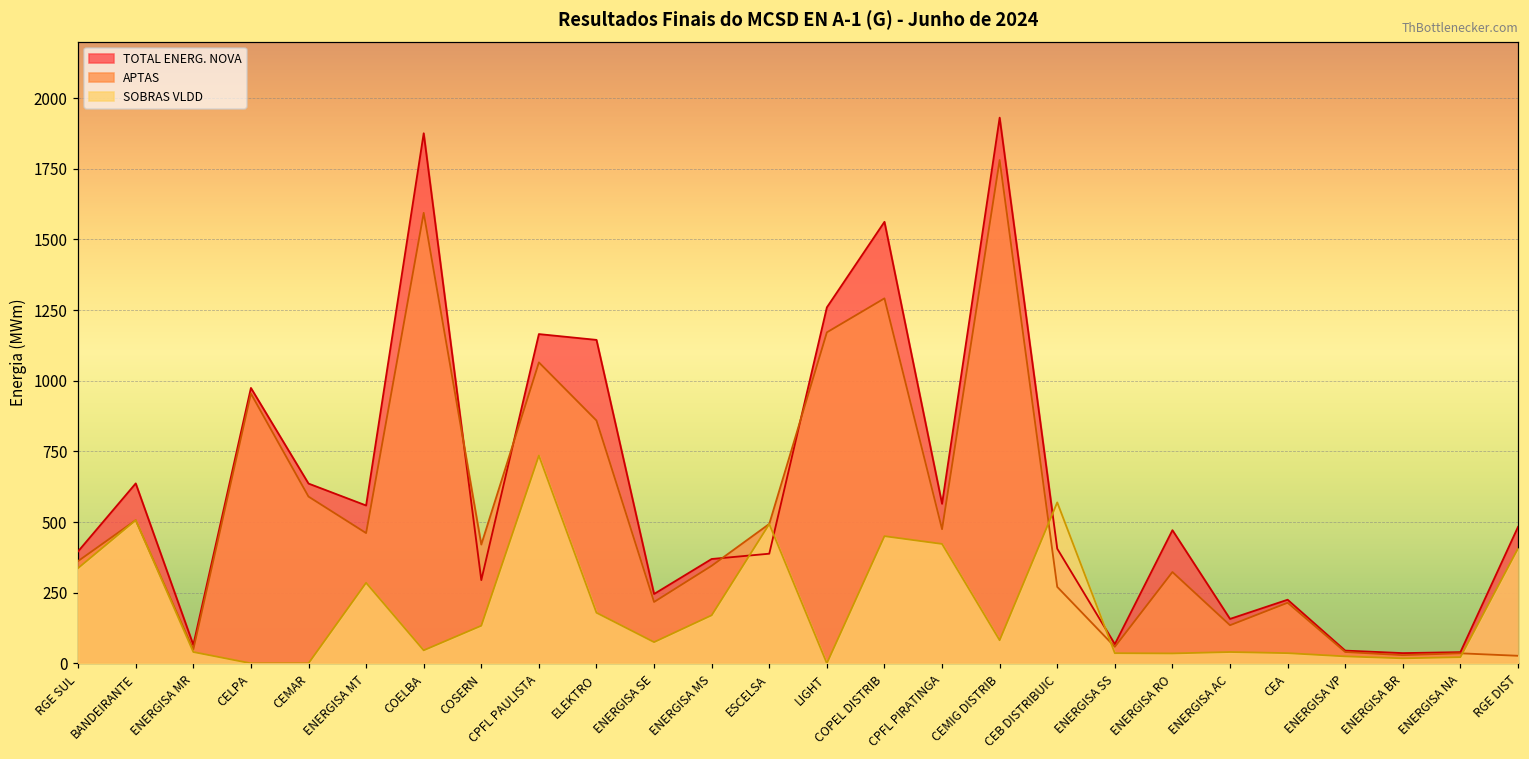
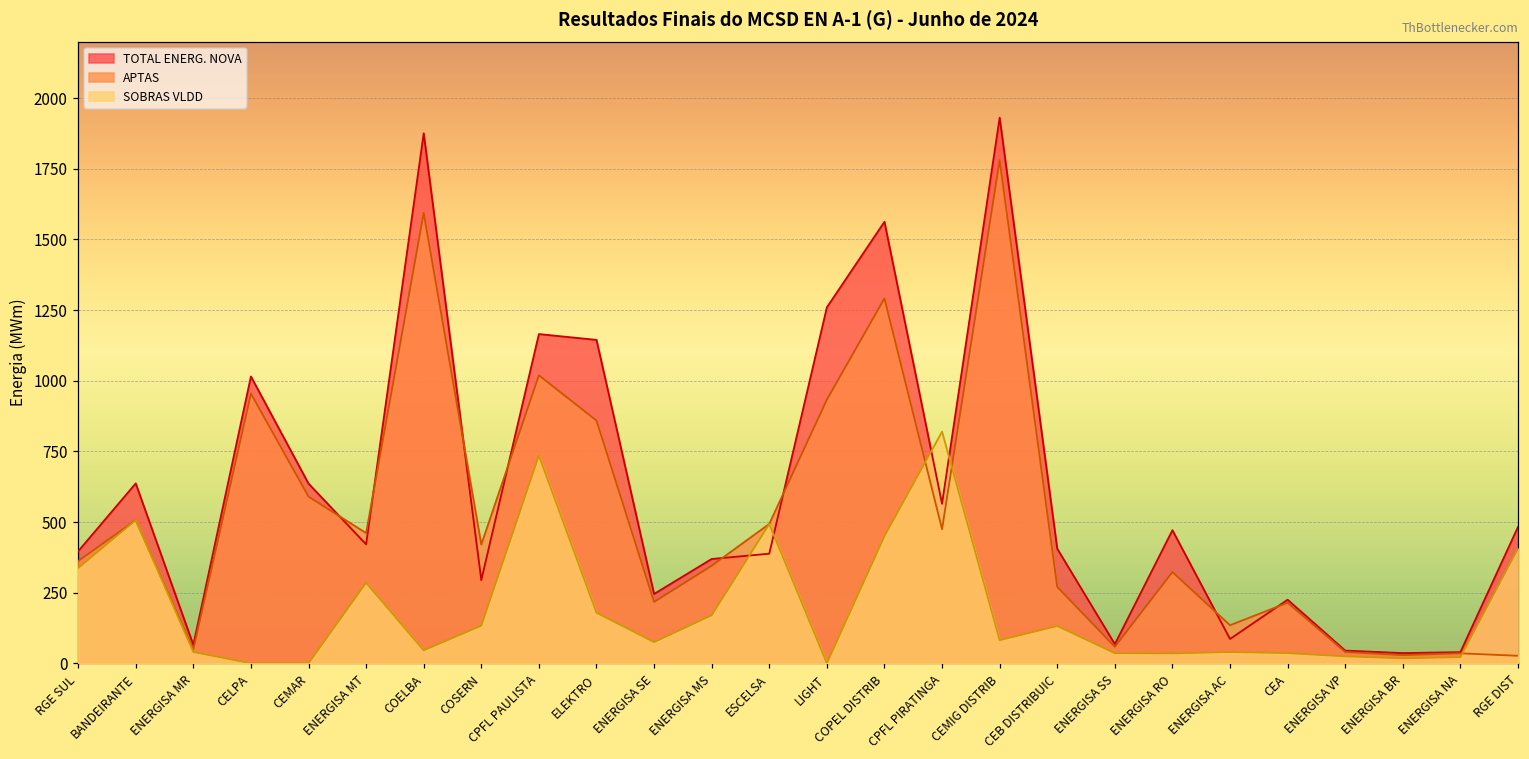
  {
    "TOTAL ENERG. NOVA": {
      "RGE SUL": 400,
      "BANDEIRANTE": 640,
      "ENERGISA MR": 70,
-     "CELPA": 970,
+     "CELPA": 1020,
      "CEMAR": 640,
-     "ENERGISA MT": 560,
+     "ENERGISA MT": 420,
      "COELBA": 1880,
      "COSERN": 290,
      "CPFL PAULISTA": 1170,
      "ELEKTRO": 1140,
      "ENERGISA SE": 250,
      "ENERGISA MS": 370,
      "ESCELSA": 390,
      "LIGHT": 1260,
      "COPEL DISTRIB": 1560,
      "CPFL PIRATINGA": 560,
      "CEMIG DISTRIB": 1930,
      "CEB DISTRIBUIC": 410,
      "ENERGISA RO": 470,
-     "ENERGISA AC": 160,
+     "ENERGISA AC": 90,
      "CEA": 230,
      "RGE DIST": 480
    },
    "APTAS": {
      "RGE SUL": 360,
      "CELPA": 950,
      "CEMAR": 590,
      "ENERGISA MT": 460,
      "COELBA": 1590,
      "COSERN": 420,
-     "CPFL PAULISTA": 1070,
+     "CPFL PAULISTA": 1020,
      "ELEKTRO": 860,
      "ENERGISA SE": 220,
      "ENERGISA MS": 350,
-     "LIGHT": 1170,
+     "LIGHT": 930,
      "COPEL DISTRIB": 1290,
      "CPFL PIRATINGA": 470,
      "CEMIG DISTRIB": 1780,
      "CEB DISTRIBUIC": 270,
      "ENERGISA RO": 320,
      "ENERGISA AC": 130,
      "CEA": 210,
      "RGE DIST": 30
    },
    "SOBRAS VLDD": {
      "RGE SUL": 340,
      "CELPA": 0,
      "CEMAR": 0,
      "ENERGISA MT": 290,
      "COELBA": 50,
      "COSERN": 130,
      "CPFL PAULISTA": 740,
      "ELEKTRO": 180,
      "ENERGISA SE": 80,
      "ENERGISA MS": 170,
      "LIGHT": 0,
      "COPEL DISTRIB": 450,
-     "CPFL PIRATINGA": 420,
+     "CPFL PIRATINGA": 820,
      "CEMIG DISTRIB": 80,
-     "CEB DISTRIBUIC": 570,
+     "CEB DISTRIBUIC": 130,
      "ENERGISA SS": 40,
      "ENERGISA RO": 40,
      "ENERGISA AC": 40,
      "CEA": 40,
      "ENERGISA VP": 20,
      "ENERGISA BR": 20,
      "ENERGISA NA": 20,
      "RGE DIST": 410
    }
  }
